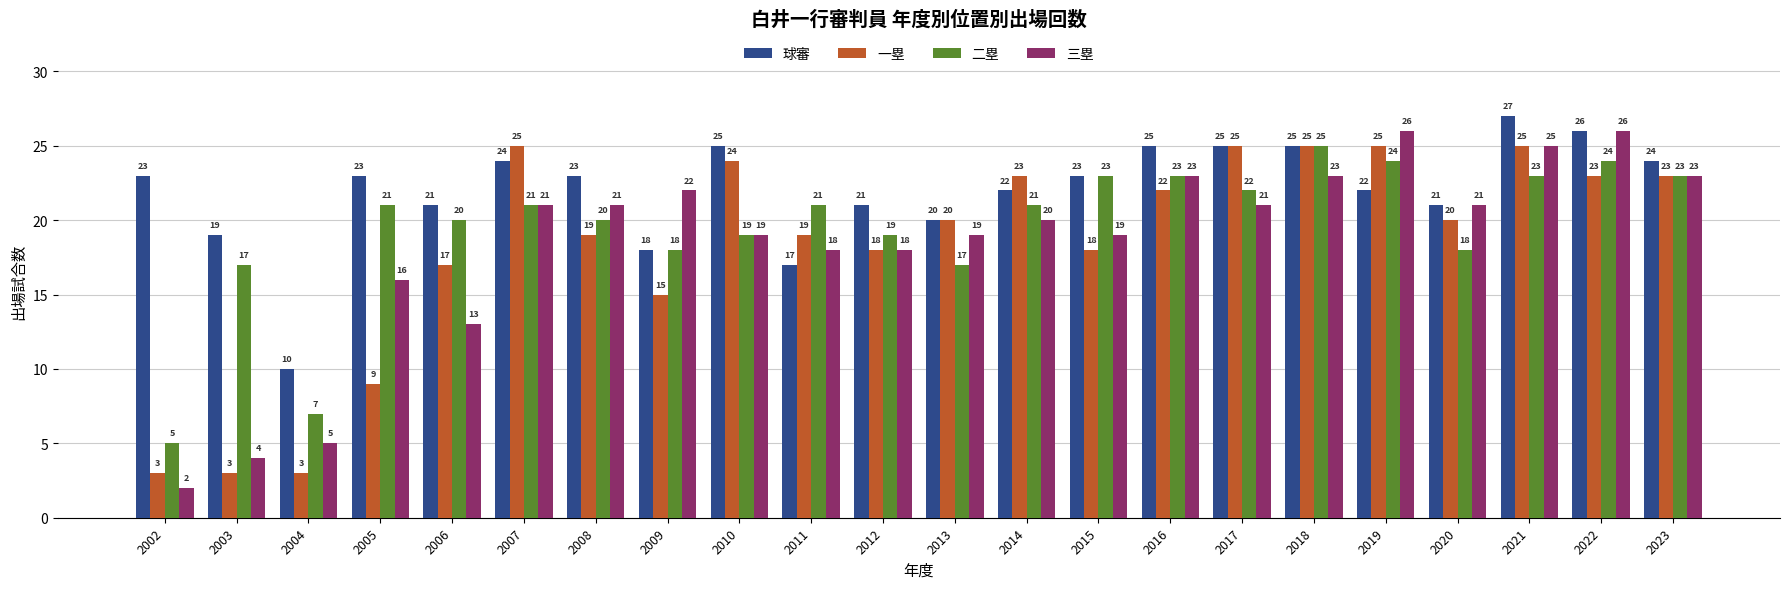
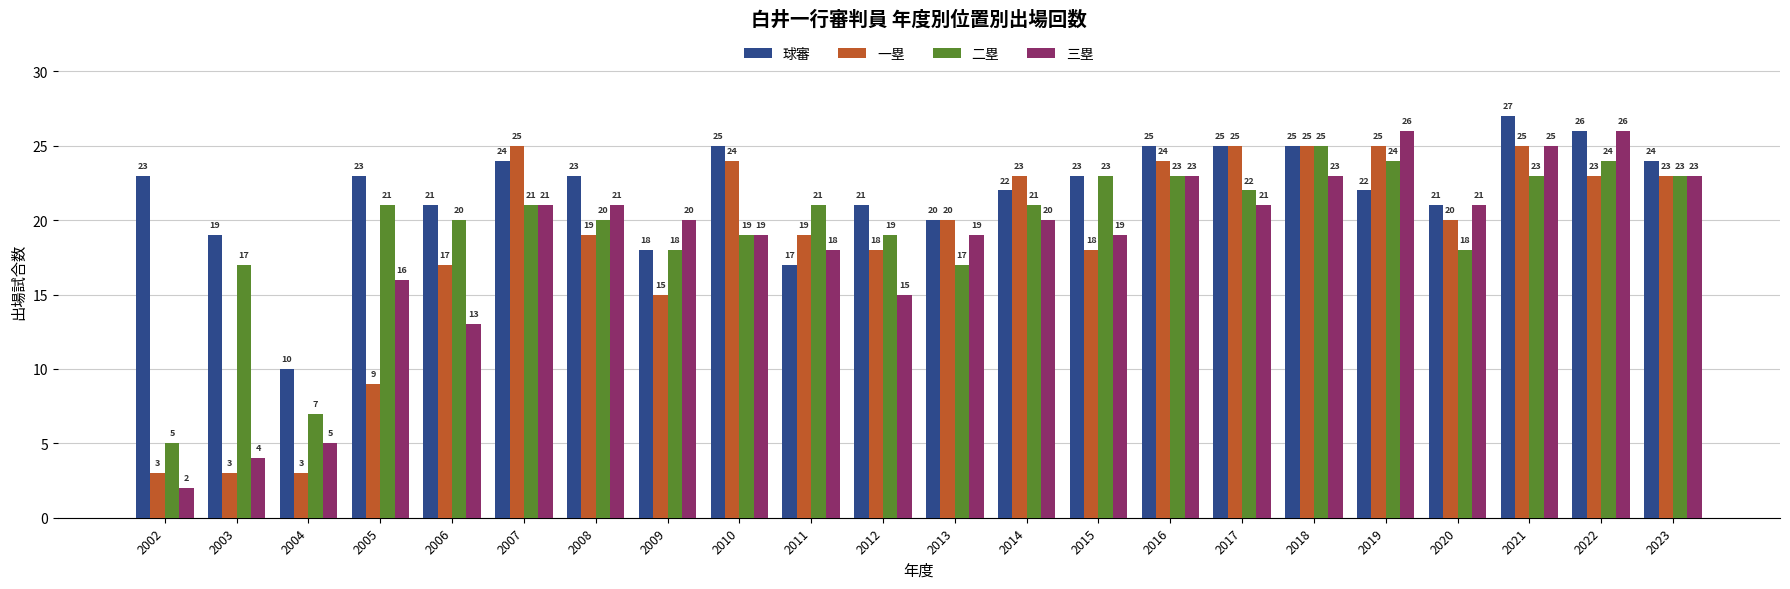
  {
    "球審": {
      "2002": 23,
      "2003": 19,
      "2004": 10,
      "2005": 23,
      "2006": 21,
      "2007": 24,
      "2008": 23,
      "2009": 18,
      "2010": 25,
      "2011": 17,
      "2012": 21,
      "2013": 20,
      "2014": 22,
      "2015": 23,
      "2016": 25,
      "2017": 25,
      "2018": 25,
      "2019": 22,
      "2020": 21,
      "2021": 27,
      "2022": 26,
      "2023": 24
    },
    "一塁": {
      "2002": 3,
      "2003": 3,
      "2004": 3,
      "2005": 9,
      "2006": 17,
      "2007": 25,
      "2008": 19,
      "2009": 15,
      "2010": 24,
      "2011": 19,
      "2012": 18,
      "2013": 20,
      "2014": 23,
      "2015": 18,
-     "2016": 22,
+     "2016": 24,
      "2017": 25,
      "2018": 25,
      "2019": 25,
      "2020": 20,
      "2021": 25,
      "2022": 23,
      "2023": 23
    },
    "二塁": {
      "2002": 5,
      "2003": 17,
      "2004": 7,
      "2005": 21,
      "2006": 20,
      "2007": 21,
      "2008": 20,
      "2009": 18,
      "2010": 19,
      "2011": 21,
      "2012": 19,
      "2013": 17,
      "2014": 21,
      "2015": 23,
      "2016": 23,
      "2017": 22,
      "2018": 25,
      "2019": 24,
      "2020": 18,
      "2021": 23,
      "2022": 24,
      "2023": 23
    },
    "三塁": {
      "2002": 2,
      "2003": 4,
      "2004": 5,
      "2005": 16,
      "2006": 13,
      "2007": 21,
      "2008": 21,
-     "2009": 22,
+     "2009": 20,
      "2010": 19,
      "2011": 18,
-     "2012": 18,
+     "2012": 15,
      "2013": 19,
      "2014": 20,
      "2015": 19,
      "2016": 23,
      "2017": 21,
      "2018": 23,
      "2019": 26,
      "2020": 21,
      "2021": 25,
      "2022": 26,
      "2023": 23
    }
  }
